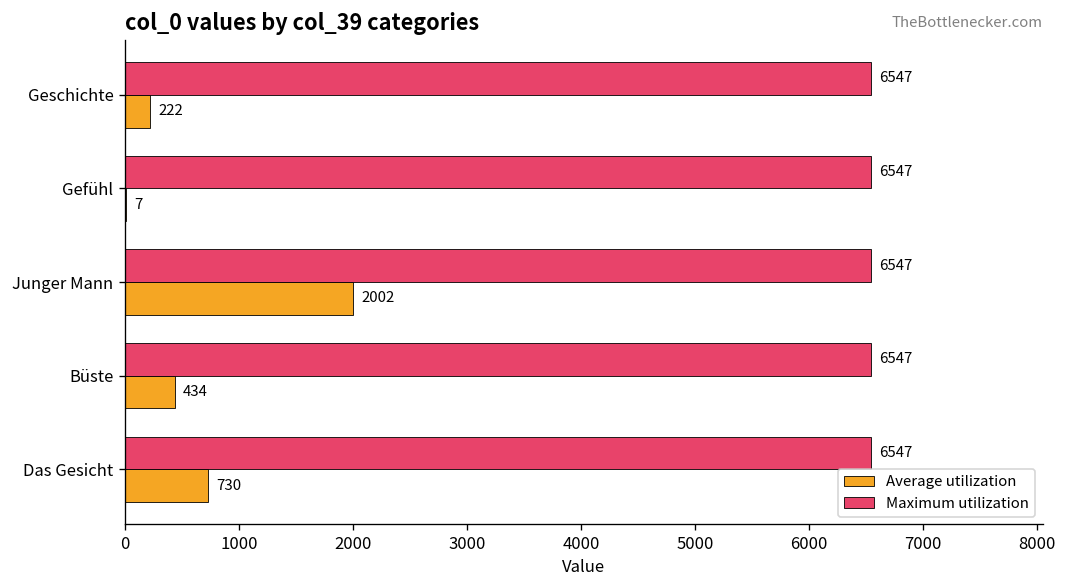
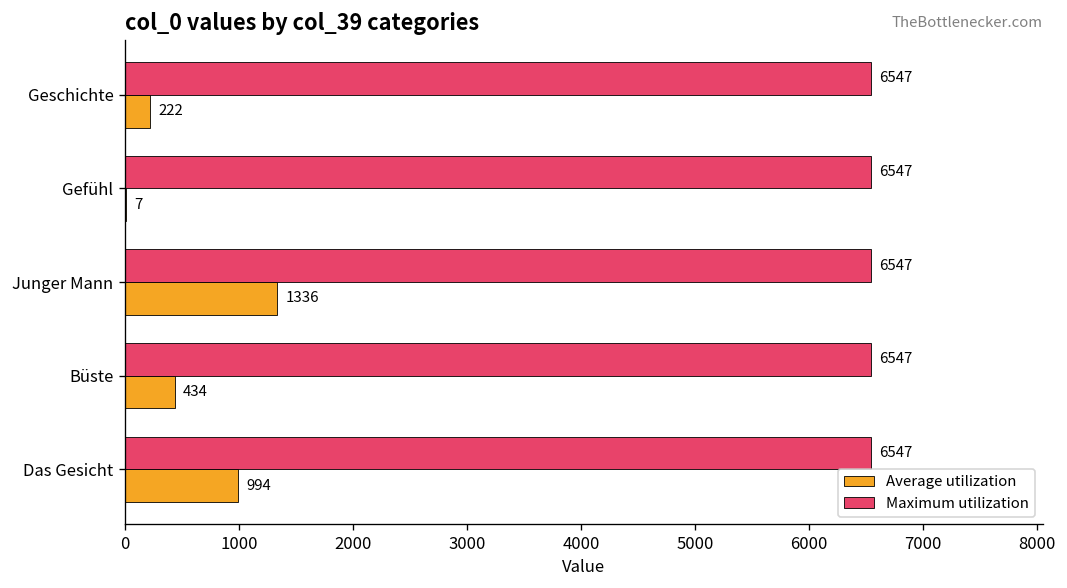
  {
    "Average utilization": {
      "Geschichte": 222,
      "Gefühl": 7,
-     "Junger Mann": 2002,
+     "Junger Mann": 1336,
      "Büste": 434,
-     "Das Gesicht": 730
+     "Das Gesicht": 994
    },
    "Maximum utilization": {
      "Geschichte": 6547,
      "Gefühl": 6547,
      "Junger Mann": 6547,
      "Büste": 6547,
      "Das Gesicht": 6547
    }
  }
